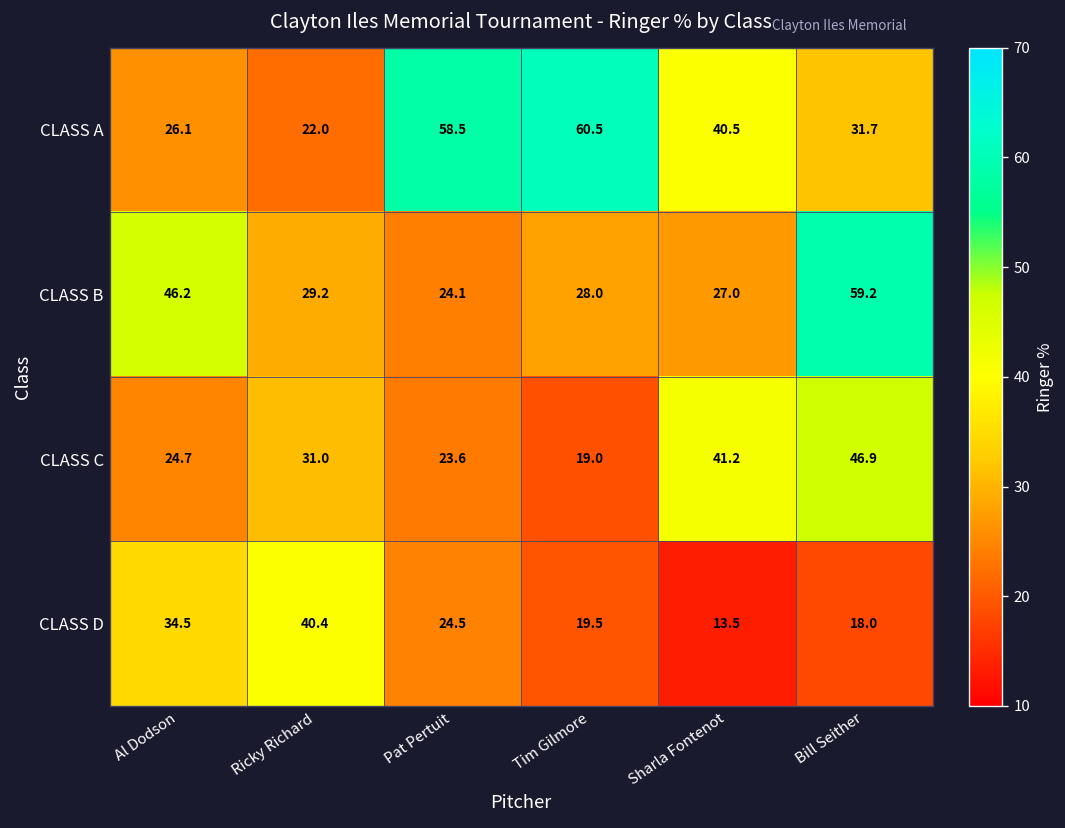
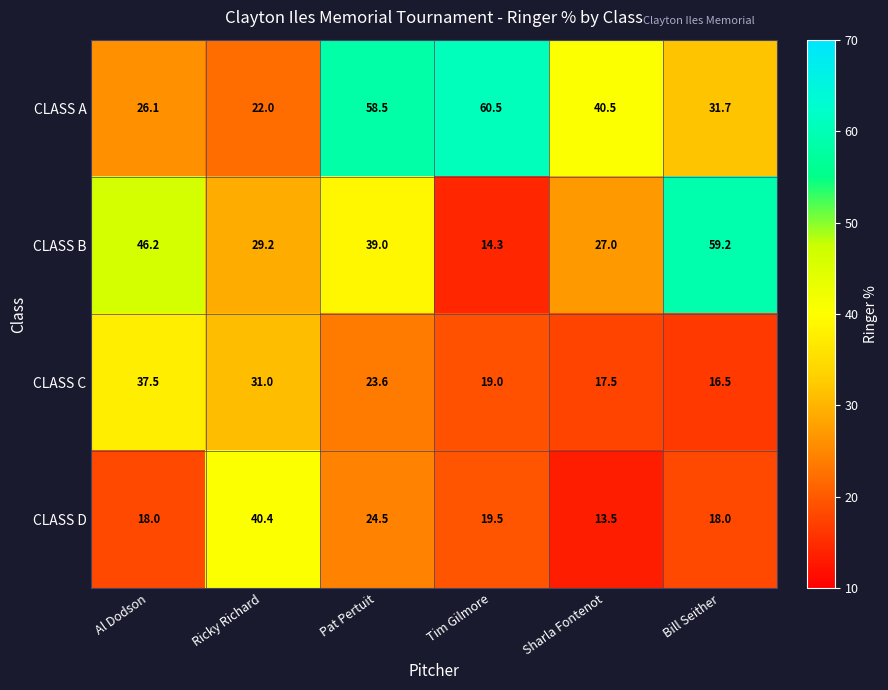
  {
    "CLASS A": {
      "Al Dodson": 26.1,
      "Ricky Richard": 22.0,
      "Pat Pertuit": 58.5,
      "Tim Gilmore": 60.5,
      "Sharla Fontenot": 40.5,
      "Bill Seither": 31.7
    },
    "CLASS B": {
      "Al Dodson": 46.2,
      "Ricky Richard": 29.2,
-     "Pat Pertuit": 24.1,
-     "Tim Gilmore": 28.0,
+     "Pat Pertuit": 39.0,
+     "Tim Gilmore": 14.3,
      "Sharla Fontenot": 27.0,
      "Bill Seither": 59.2
    },
    "CLASS C": {
-     "Al Dodson": 24.7,
+     "Al Dodson": 37.5,
      "Ricky Richard": 31.0,
      "Pat Pertuit": 23.6,
      "Tim Gilmore": 19.0,
-     "Sharla Fontenot": 41.2,
-     "Bill Seither": 46.9
+     "Sharla Fontenot": 17.5,
+     "Bill Seither": 16.5
    },
    "CLASS D": {
-     "Al Dodson": 34.5,
+     "Al Dodson": 18.0,
      "Ricky Richard": 40.4,
      "Pat Pertuit": 24.5,
      "Tim Gilmore": 19.5,
      "Sharla Fontenot": 13.5,
      "Bill Seither": 18.0
    }
  }
